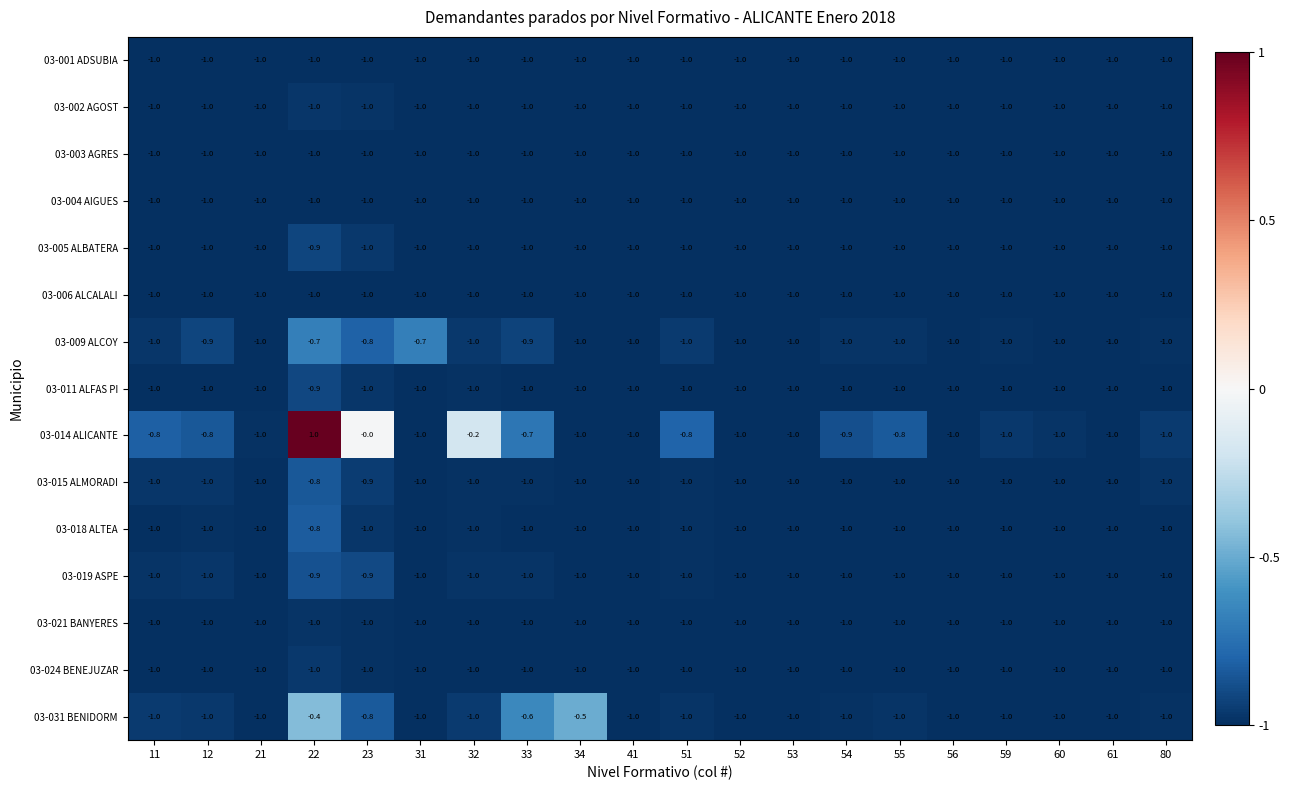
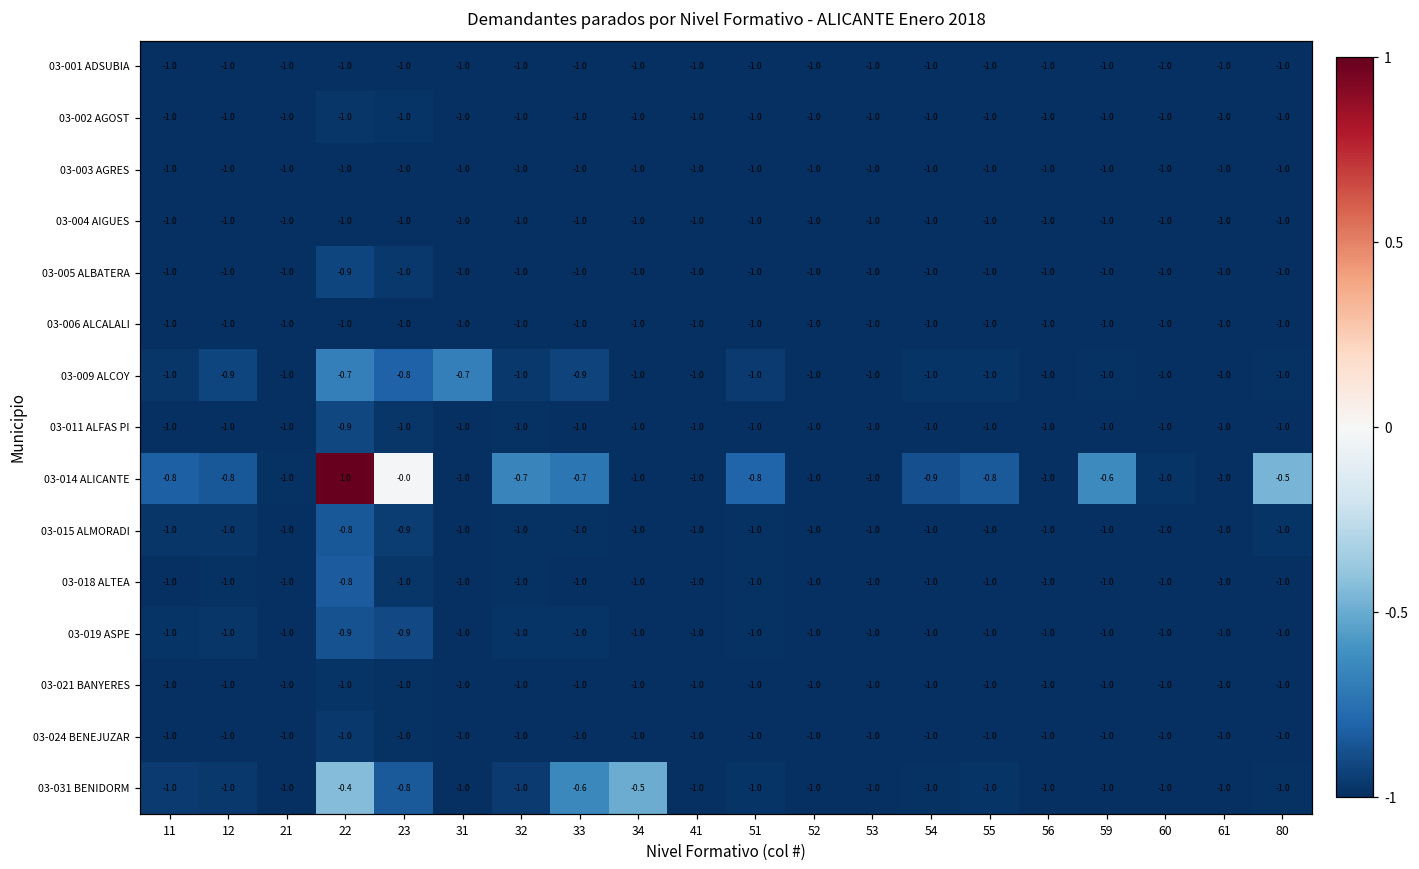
  {
    "03-014 ALICANTE": {
      "11": -0.8,
      "12": -0.8,
      "21": -1.0,
      "22": 1.0,
      "23": -0.0,
      "31": -1.0,
-     "32": -0.2,
+     "32": -0.7,
      "33": -0.7,
      "34": -1.0,
      "41": -1.0,
      "51": -0.8,
      "52": -1.0,
      "53": -1.0,
      "54": -0.9,
      "55": -0.8,
      "56": -1.0,
-     "59": -1.0,
+     "59": -0.6,
      "60": -1.0,
      "61": -1.0,
-     "80": -1.0
+     "80": -0.5
    }
  }
